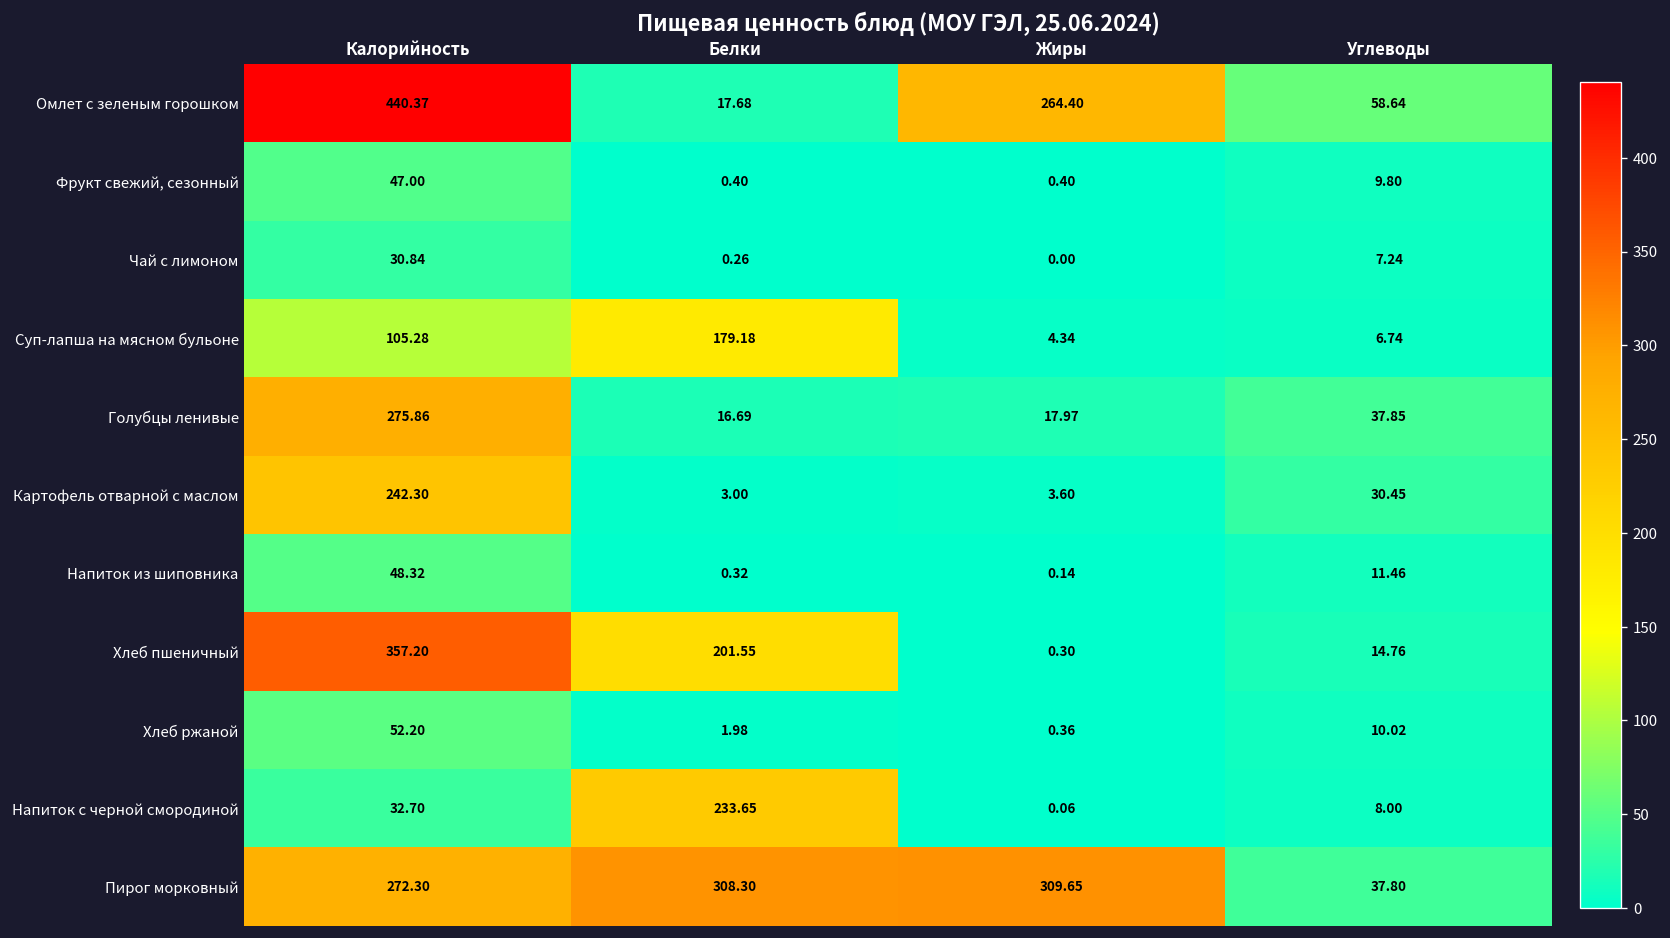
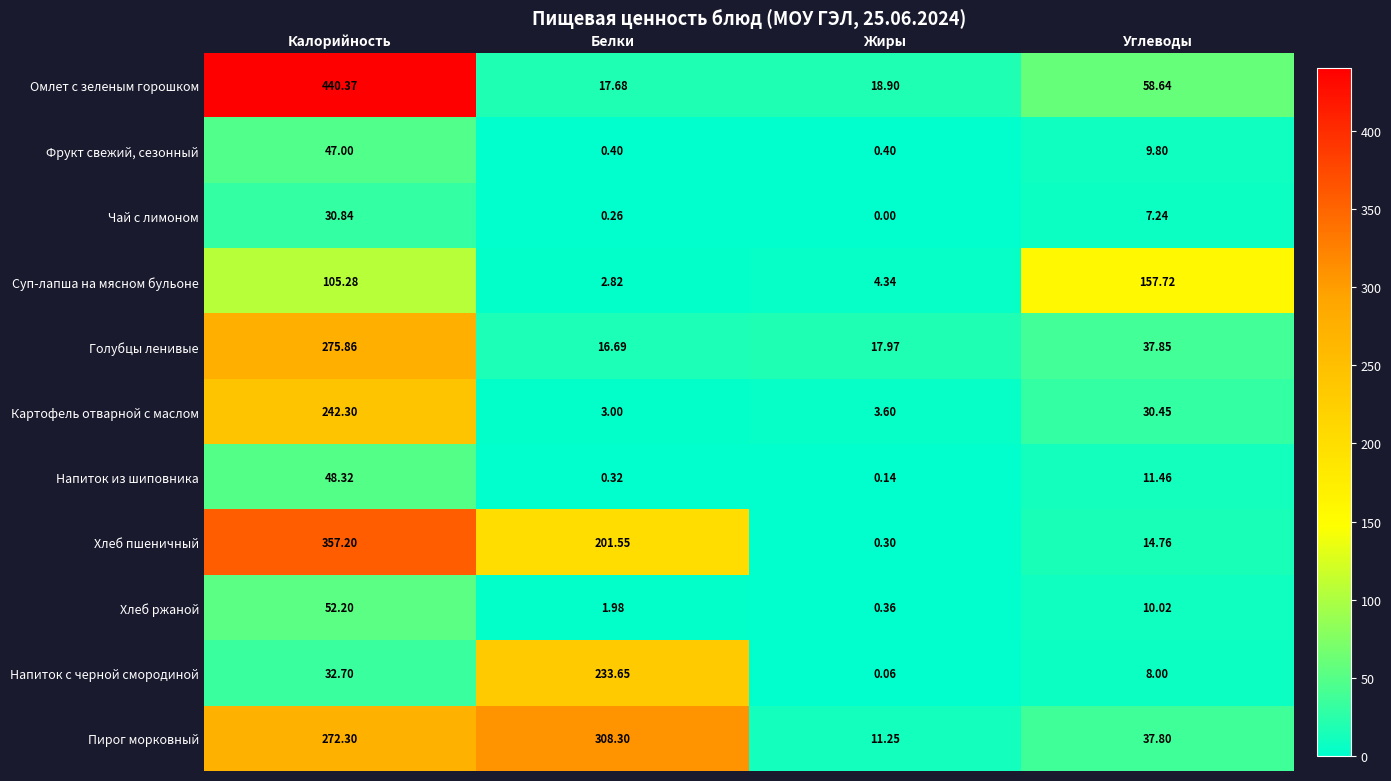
  {
    "Омлет с зеленым горошком": {
      "Калорийность": 440.37,
      "Белки": 17.68,
-     "Жиры": 264.40,
+     "Жиры": 18.90,
      "Углеводы": 58.64
    },
    "Фрукт свежий, сезонный": {
      "Калорийность": 47.00,
      "Белки": 0.40,
      "Жиры": 0.40,
      "Углеводы": 9.80
    },
    "Чай с лимоном": {
      "Калорийность": 30.84,
      "Белки": 0.26,
      "Жиры": 0.00,
      "Углеводы": 7.24
    },
    "Суп-лапша на мясном бульоне": {
      "Калорийность": 105.28,
-     "Белки": 179.18,
+     "Белки": 2.82,
      "Жиры": 4.34,
-     "Углеводы": 6.74
+     "Углеводы": 157.72
    },
    "Голубцы ленивые": {
      "Калорийность": 275.86,
      "Белки": 16.69,
      "Жиры": 17.97,
      "Углеводы": 37.85
    },
    "Картофель отварной с маслом": {
      "Калорийность": 242.30,
      "Белки": 3.00,
      "Жиры": 3.60,
      "Углеводы": 30.45
    },
    "Напиток из шиповника": {
      "Калорийность": 48.32,
      "Белки": 0.32,
      "Жиры": 0.14,
      "Углеводы": 11.46
    },
    "Хлеб пшеничный": {
      "Калорийность": 357.20,
      "Белки": 201.55,
      "Жиры": 0.30,
      "Углеводы": 14.76
    },
    "Хлеб ржаной": {
      "Калорийность": 52.20,
      "Белки": 1.98,
      "Жиры": 0.36,
      "Углеводы": 10.02
    },
    "Напиток с черной смородиной": {
      "Калорийность": 32.70,
      "Белки": 233.65,
      "Жиры": 0.06,
      "Углеводы": 8.00
    },
    "Пирог морковный": {
      "Калорийность": 272.30,
      "Белки": 308.30,
-     "Жиры": 309.65,
+     "Жиры": 11.25,
      "Углеводы": 37.80
    }
  }
